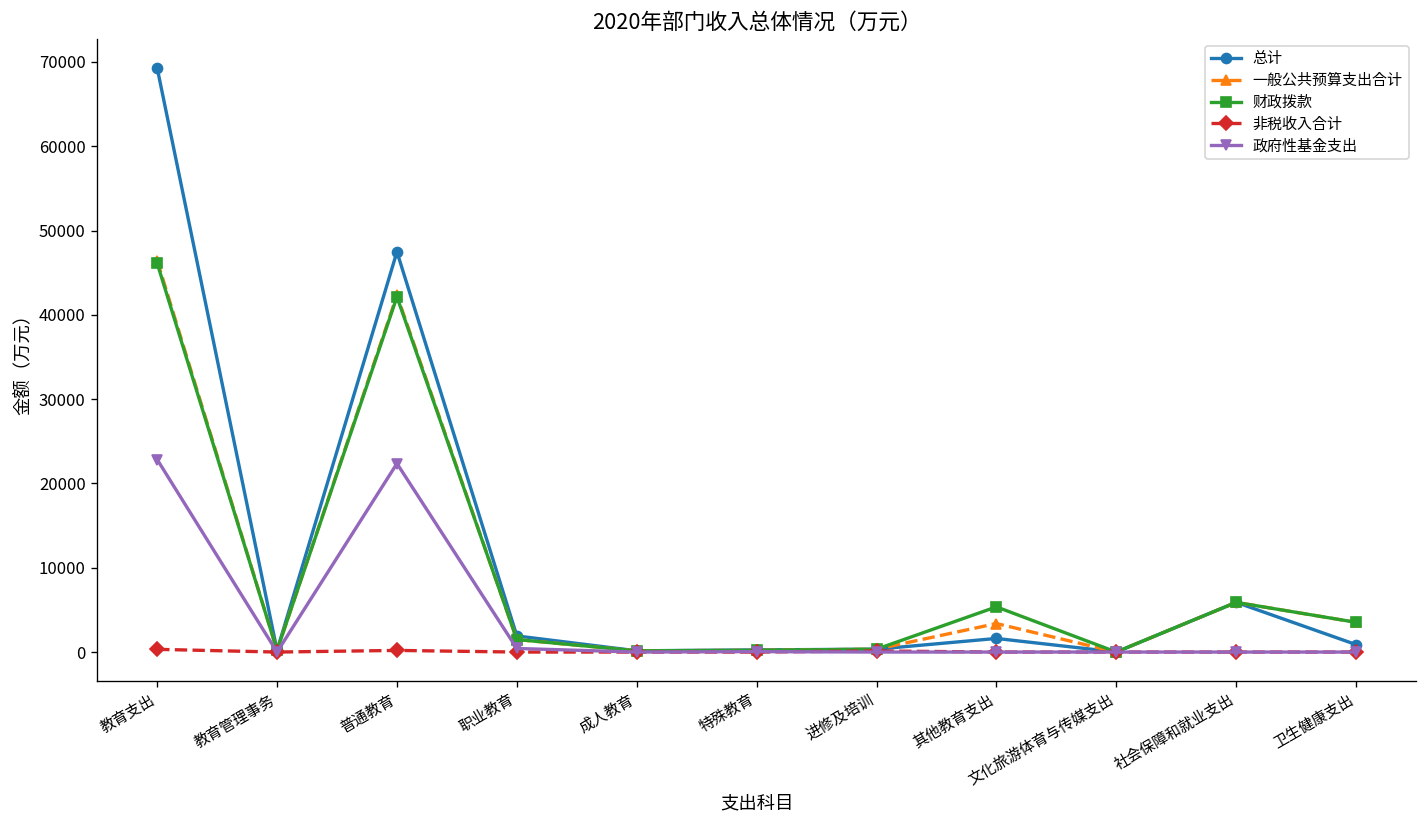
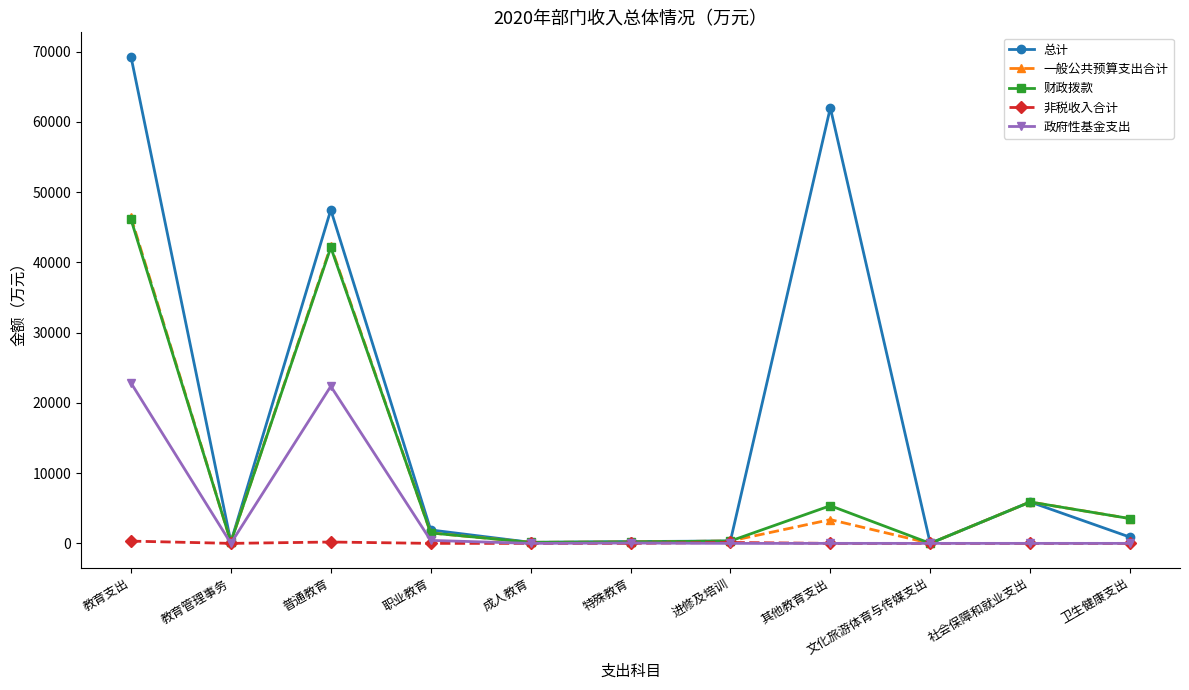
  {
    "总计": {
      "教育支出": 69000,
      "普通教育": 47000,
      "职业教育": 2000,
-     "其他教育支出": 2000,
+     "其他教育支出": 62000,
      "卫生健康支出": 1000
    },
    "一般公共预算支出合计": {
      "其他教育支出": 3000
    },
    "财政拨款": {
      "其他教育支出": 5000
    },
    "非税收入合计": {
      "教育支出": 0,
      "普通教育": 0,
      "职业教育": 0
    },
    "政府性基金支出": {
      "教育支出": 23000,
      "普通教育": 22000,
      "职业教育": 0
    }
  }
